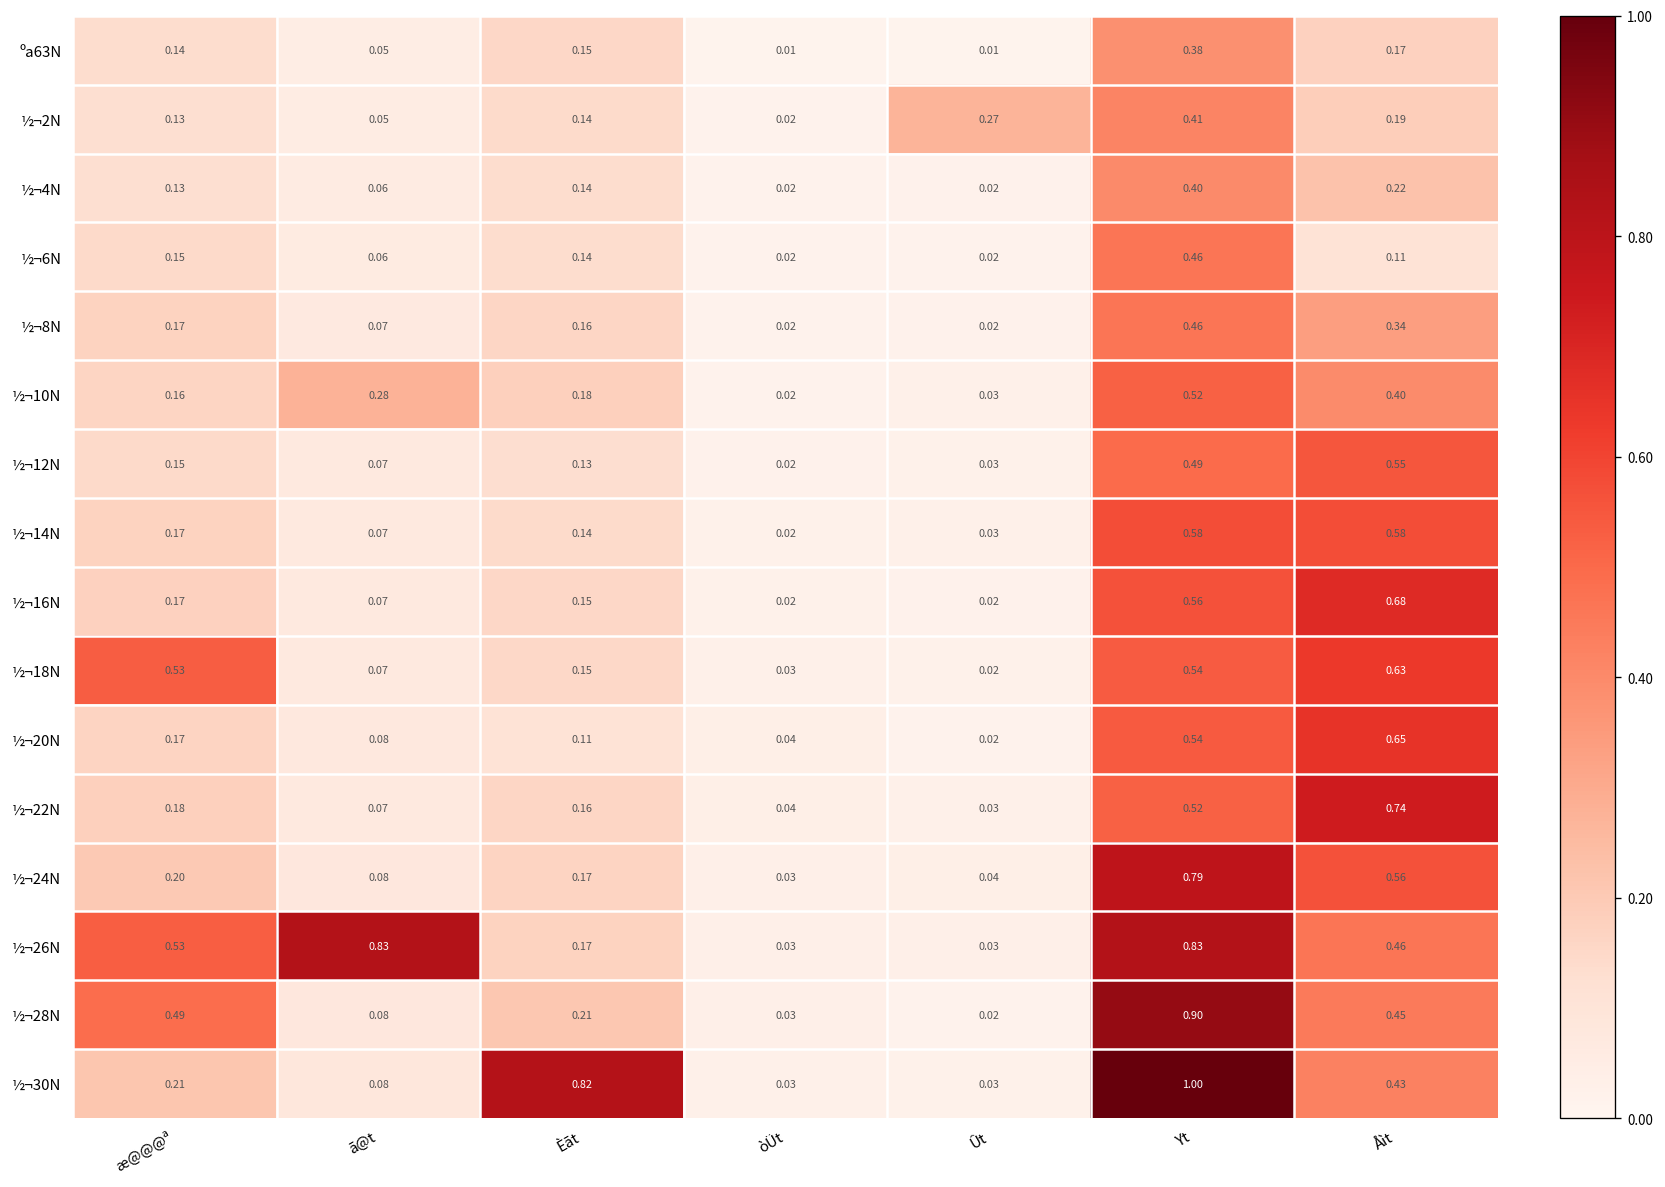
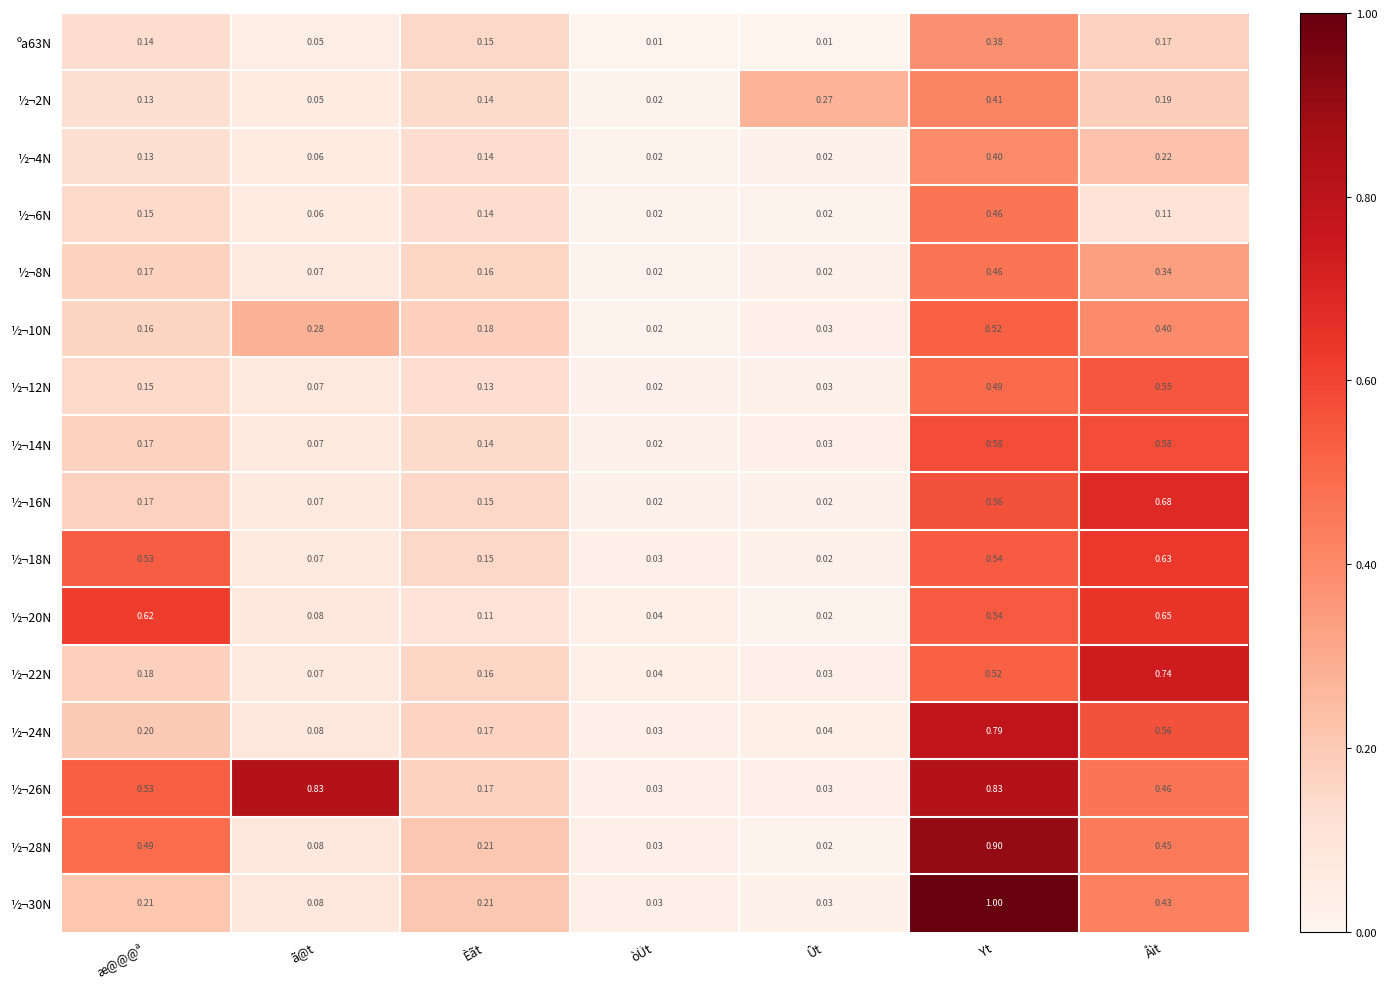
  {
    "ºa63N": {
      "æ@@@ª": 0.14,
      "ã@t": 0.05,
      "Èãt": 0.15,
      "òÜt": 0.01,
      "Ût": 0.01,
      "Yt": 0.38,
      "Åìt": 0.17
    },
    "½¬2N": {
      "æ@@@ª": 0.13,
      "ã@t": 0.05,
      "Èãt": 0.14,
      "òÜt": 0.02,
      "Ût": 0.27,
      "Yt": 0.41,
      "Åìt": 0.19
    },
    "½¬4N": {
      "æ@@@ª": 0.13,
      "ã@t": 0.06,
      "Èãt": 0.14,
      "òÜt": 0.02,
      "Ût": 0.02,
      "Yt": 0.40,
      "Åìt": 0.22
    },
    "½¬6N": {
      "æ@@@ª": 0.15,
      "ã@t": 0.06,
      "Èãt": 0.14,
      "òÜt": 0.02,
      "Ût": 0.02,
      "Yt": 0.46,
      "Åìt": 0.11
    },
    "½¬8N": {
      "æ@@@ª": 0.17,
      "ã@t": 0.07,
      "Èãt": 0.16,
      "òÜt": 0.02,
      "Ût": 0.02,
      "Yt": 0.46,
      "Åìt": 0.34
    },
    "½¬10N": {
      "æ@@@ª": 0.16,
      "ã@t": 0.28,
      "Èãt": 0.18,
      "òÜt": 0.02,
      "Ût": 0.03,
      "Yt": 0.52,
      "Åìt": 0.40
    },
    "½¬12N": {
      "æ@@@ª": 0.15,
      "ã@t": 0.07,
      "Èãt": 0.13,
      "òÜt": 0.02,
      "Ût": 0.03,
      "Yt": 0.49,
      "Åìt": 0.55
    },
    "½¬14N": {
      "æ@@@ª": 0.17,
      "ã@t": 0.07,
      "Èãt": 0.14,
      "òÜt": 0.02,
      "Ût": 0.03,
      "Yt": 0.58,
      "Åìt": 0.58
    },
    "½¬16N": {
      "æ@@@ª": 0.17,
      "ã@t": 0.07,
      "Èãt": 0.15,
      "òÜt": 0.02,
      "Ût": 0.02,
      "Yt": 0.56,
      "Åìt": 0.68
    },
    "½¬18N": {
      "æ@@@ª": 0.53,
      "ã@t": 0.07,
      "Èãt": 0.15,
      "òÜt": 0.03,
      "Ût": 0.02,
      "Yt": 0.54,
      "Åìt": 0.63
    },
    "½¬20N": {
-     "æ@@@ª": 0.17,
+     "æ@@@ª": 0.62,
      "ã@t": 0.08,
      "Èãt": 0.11,
      "òÜt": 0.04,
      "Ût": 0.02,
      "Yt": 0.54,
      "Åìt": 0.65
    },
    "½¬22N": {
      "æ@@@ª": 0.18,
      "ã@t": 0.07,
      "Èãt": 0.16,
      "òÜt": 0.04,
      "Ût": 0.03,
      "Yt": 0.52,
      "Åìt": 0.74
    },
    "½¬24N": {
      "æ@@@ª": 0.20,
      "ã@t": 0.08,
      "Èãt": 0.17,
      "òÜt": 0.03,
      "Ût": 0.04,
      "Yt": 0.79,
      "Åìt": 0.56
    },
    "½¬26N": {
      "æ@@@ª": 0.53,
      "ã@t": 0.83,
      "Èãt": 0.17,
      "òÜt": 0.03,
      "Ût": 0.03,
      "Yt": 0.83,
      "Åìt": 0.46
    },
    "½¬28N": {
      "æ@@@ª": 0.49,
      "ã@t": 0.08,
      "Èãt": 0.21,
      "òÜt": 0.03,
      "Ût": 0.02,
      "Yt": 0.90,
      "Åìt": 0.45
    },
    "½¬30N": {
      "æ@@@ª": 0.21,
      "ã@t": 0.08,
-     "Èãt": 0.82,
+     "Èãt": 0.21,
      "òÜt": 0.03,
      "Ût": 0.03,
      "Yt": 1.00,
      "Åìt": 0.43
    }
  }
